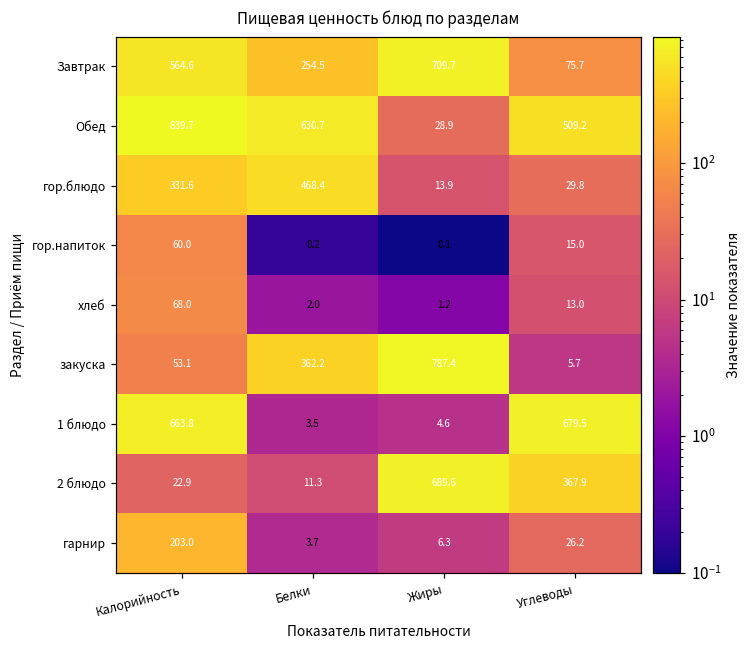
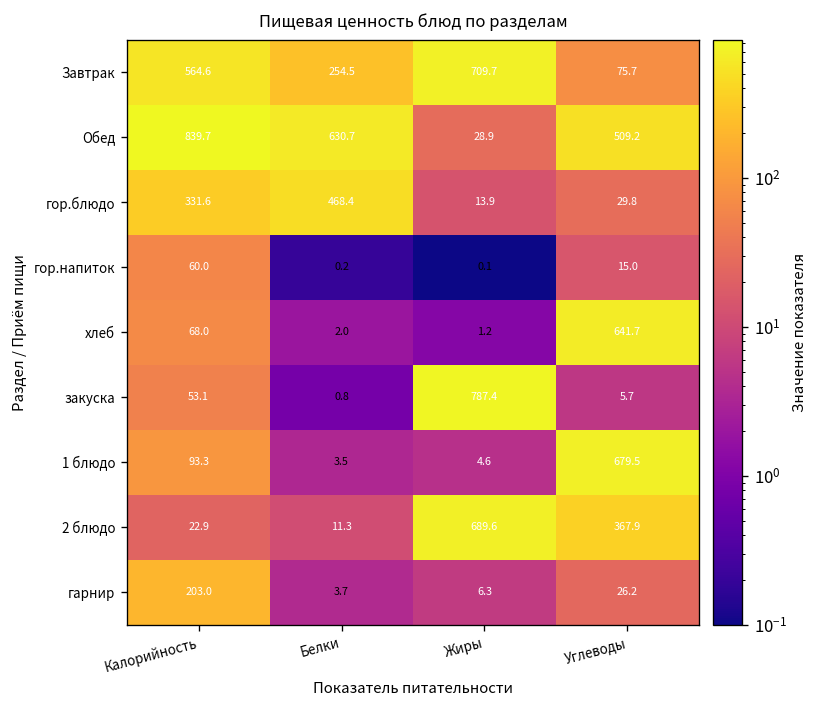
  {
    "Завтрак": {
      "Калорийность": 564.6,
      "Белки": 254.5,
      "Жиры": 709.7,
      "Углеводы": 75.7
    },
    "Обед": {
      "Калорийность": 839.7,
      "Белки": 630.7,
      "Жиры": 28.9,
      "Углеводы": 509.2
    },
    "гор.блюдо": {
      "Калорийность": 331.6,
      "Белки": 468.4,
      "Жиры": 13.9,
      "Углеводы": 29.8
    },
    "гор.напиток": {
      "Калорийность": 60.0,
      "Белки": 0.2,
      "Жиры": 0.1,
      "Углеводы": 15.0
    },
    "хлеб": {
      "Калорийность": 68.0,
      "Белки": 2.0,
      "Жиры": 1.2,
-     "Углеводы": 13.0
+     "Углеводы": 641.7
    },
    "закуска": {
      "Калорийность": 53.1,
-     "Белки": 362.2,
+     "Белки": 0.8,
      "Жиры": 787.4,
      "Углеводы": 5.7
    },
    "1 блюдо": {
-     "Калорийность": 663.8,
+     "Калорийность": 93.3,
      "Белки": 3.5,
      "Жиры": 4.6,
      "Углеводы": 679.5
    },
    "2 блюдо": {
      "Калорийность": 22.9,
      "Белки": 11.3,
      "Жиры": 689.6,
      "Углеводы": 367.9
    },
    "гарнир": {
      "Калорийность": 203.0,
      "Белки": 3.7,
      "Жиры": 6.3,
      "Углеводы": 26.2
    }
  }
